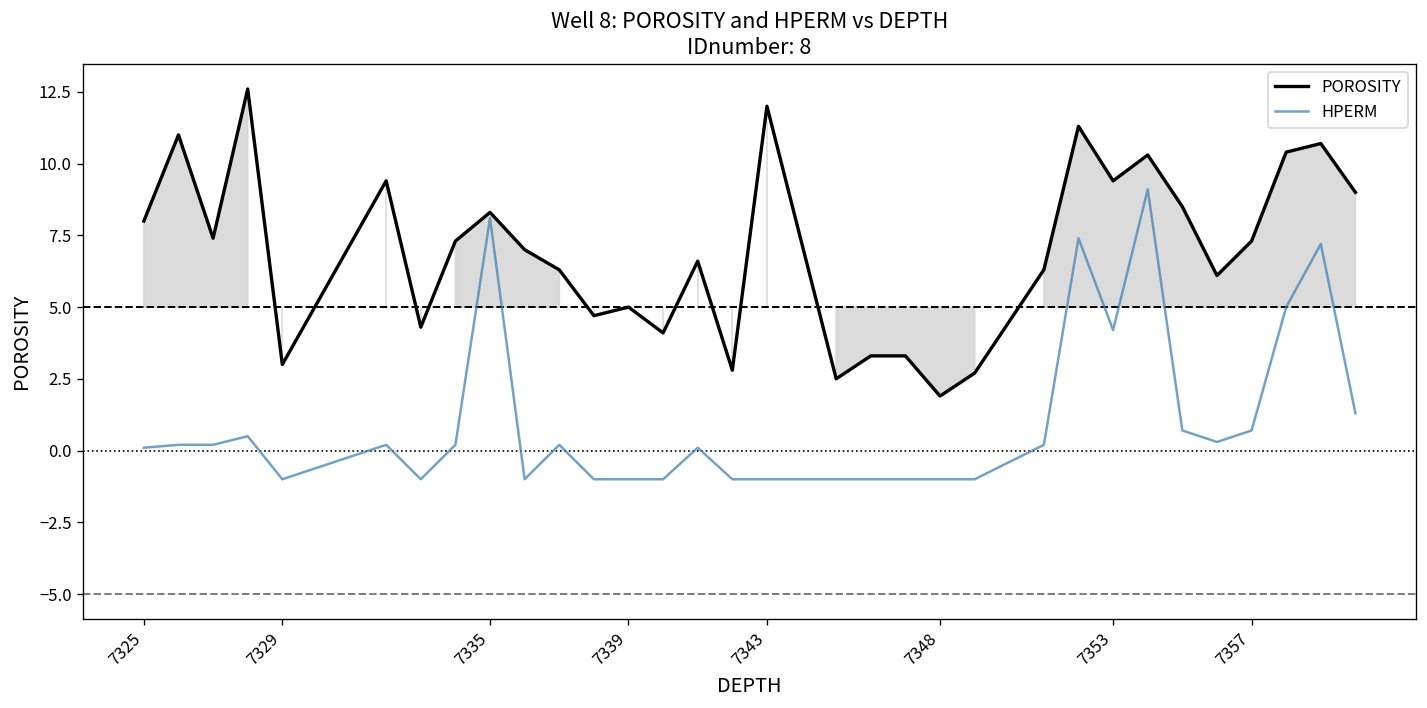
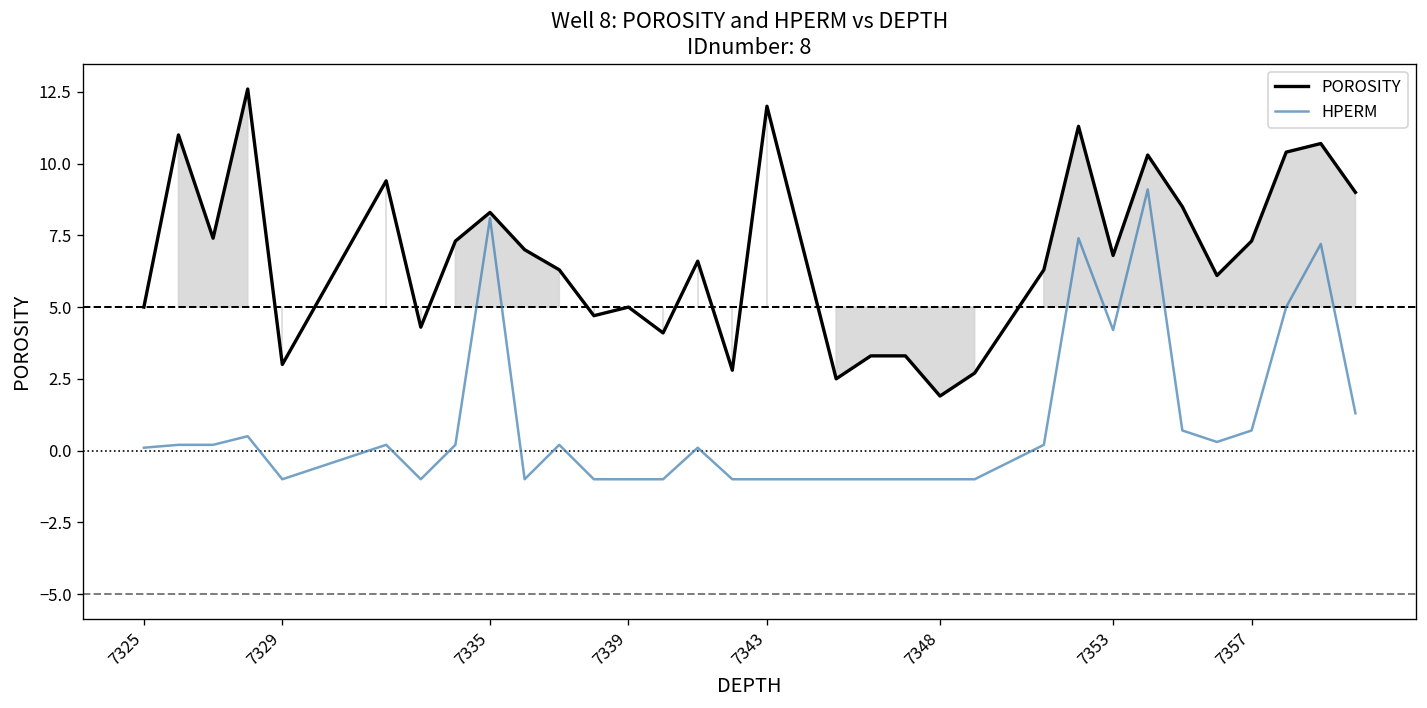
  {
    "POROSITY": {
-     "7325": 8,
+     "7325": 5,
      "7329": 3.0,
      "7335": 8.3,
      "7339": 5.0,
      "7343": 12.0,
      "7348": 1.9,
-     "7353": 9.4,
+     "7353": 6.8,
      "7357": 7.3
    },
    "HPERM": {
      "7325": 0.1,
      "7329": -1.0,
      "7335": 8.1,
      "7339": -1.0,
      "7343": -1.0,
      "7348": -1.0,
      "7353": 4.2,
      "7357": 0.7
    }
  }
